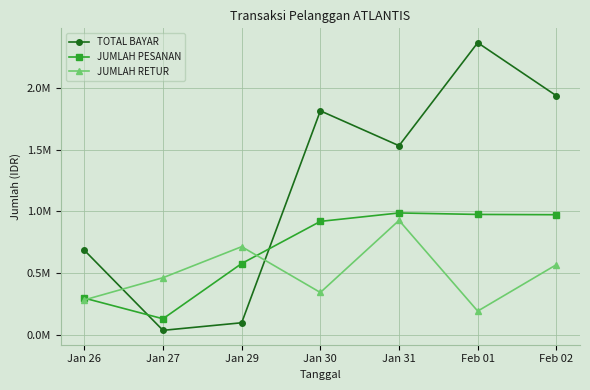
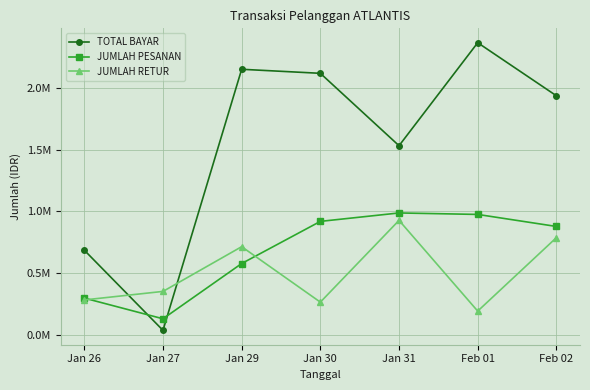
  {
    "TOTAL BAYAR": {
      "Jan 26": 690000,
      "Jan 27": 40000,
-     "Jan 29": 100000,
-     "Jan 30": 1810000,
+     "Jan 29": 2150000,
+     "Jan 30": 2120000,
      "Jan 31": 1530000,
      "Feb 01": 2360000,
      "Feb 02": 1930000
    },
    "JUMLAH PESANAN": {
      "Jan 27": 130000,
      "Jan 29": 580000,
      "Jan 30": 920000,
      "Jan 31": 990000,
      "Feb 01": 980000,
-     "Feb 02": 970000
+     "Feb 02": 880000
    },
    "JUMLAH RETUR": {
-     "Jan 27": 470000,
+     "Jan 27": 350000,
      "Jan 29": 720000,
-     "Jan 30": 350000,
+     "Jan 30": 270000,
      "Jan 31": 930000,
      "Feb 01": 200000,
-     "Feb 02": 570000
+     "Feb 02": 790000
    }
  }
